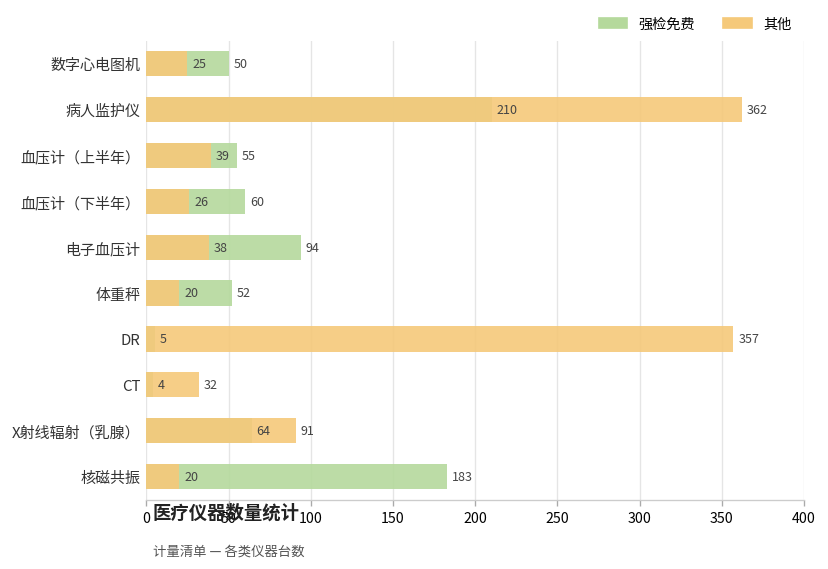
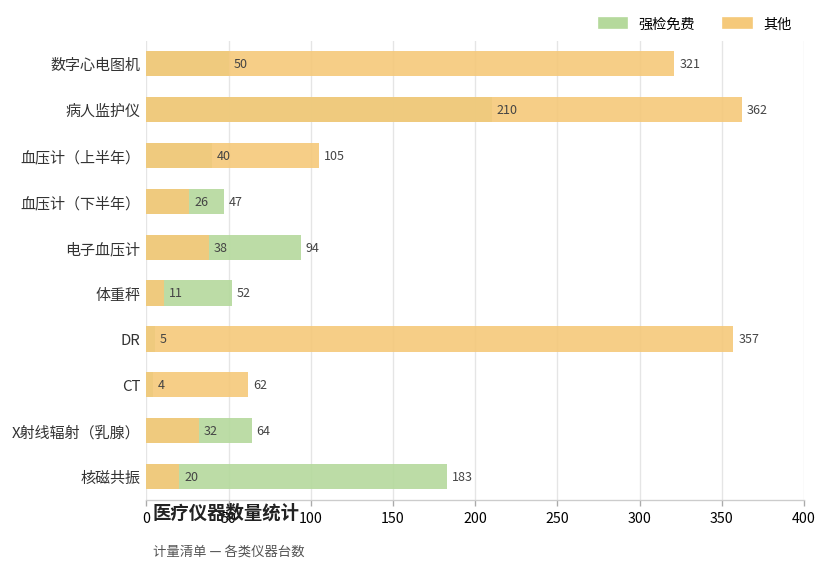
  {
    "强检免费": {
-     "血压计（上半年）": 55,
-     "血压计（下半年）": 60,
+     "血压计（上半年）": 40,
+     "血压计（下半年）": 47,
      "电子血压计": 94,
      "体重秤": 52,
      "核磁共振": 183
    },
    "其他": {
-     "数字心电图机": 25,
+     "数字心电图机": 321,
      "病人监护仪": 362,
-     "血压计（上半年）": 39,
-     "体重秤": 20,
+     "血压计（上半年）": 105,
+     "体重秤": 11,
      "DR": 357,
-     "CT": 32,
-     "X射线辐射（乳腺）": 91
+     "CT": 62,
+     "X射线辐射（乳腺）": 32
    }
  }
